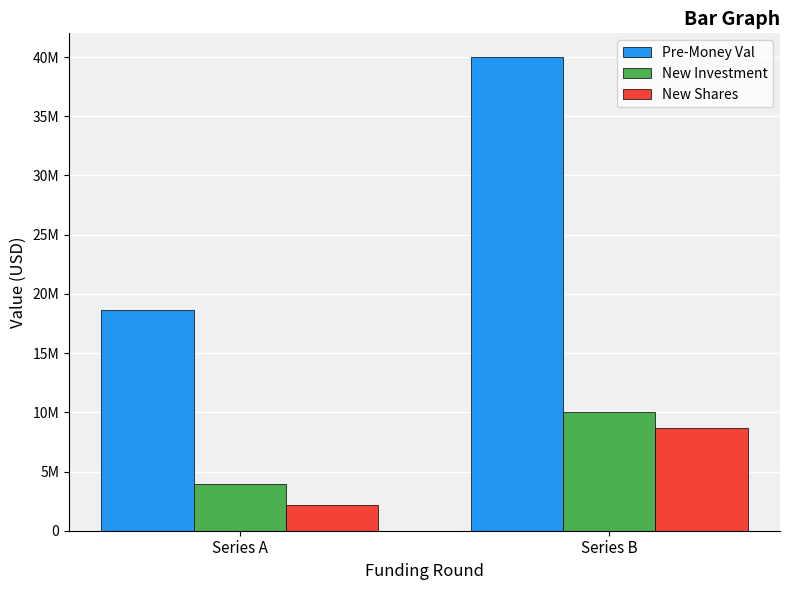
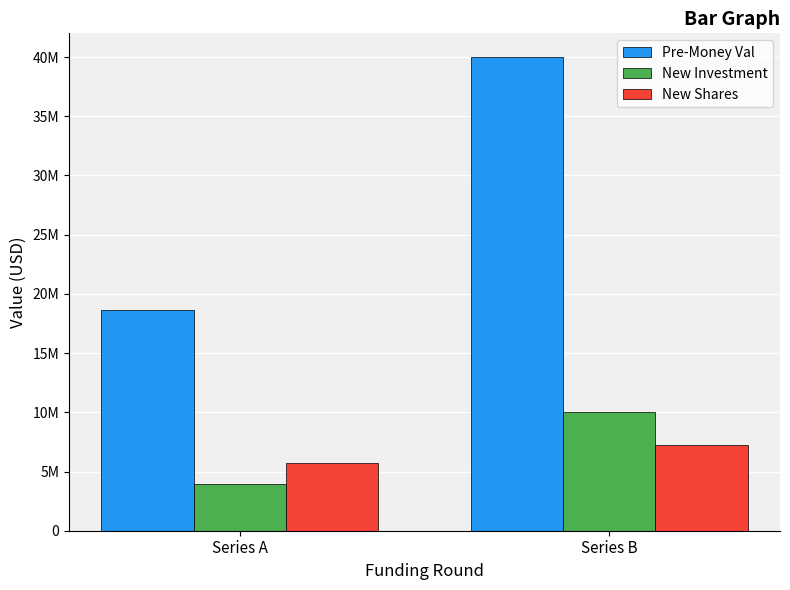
  {
    "Pre-Money Val": {
      "Series A": 18700000,
      "Series B": 40000000
    },
    "New Investment": {
      "Series A": 3900000,
      "Series B": 10000000
    },
    "New Shares": {
-     "Series A": 2200000,
-     "Series B": 8600000
+     "Series A": 5800000,
+     "Series B": 7200000
    }
  }
